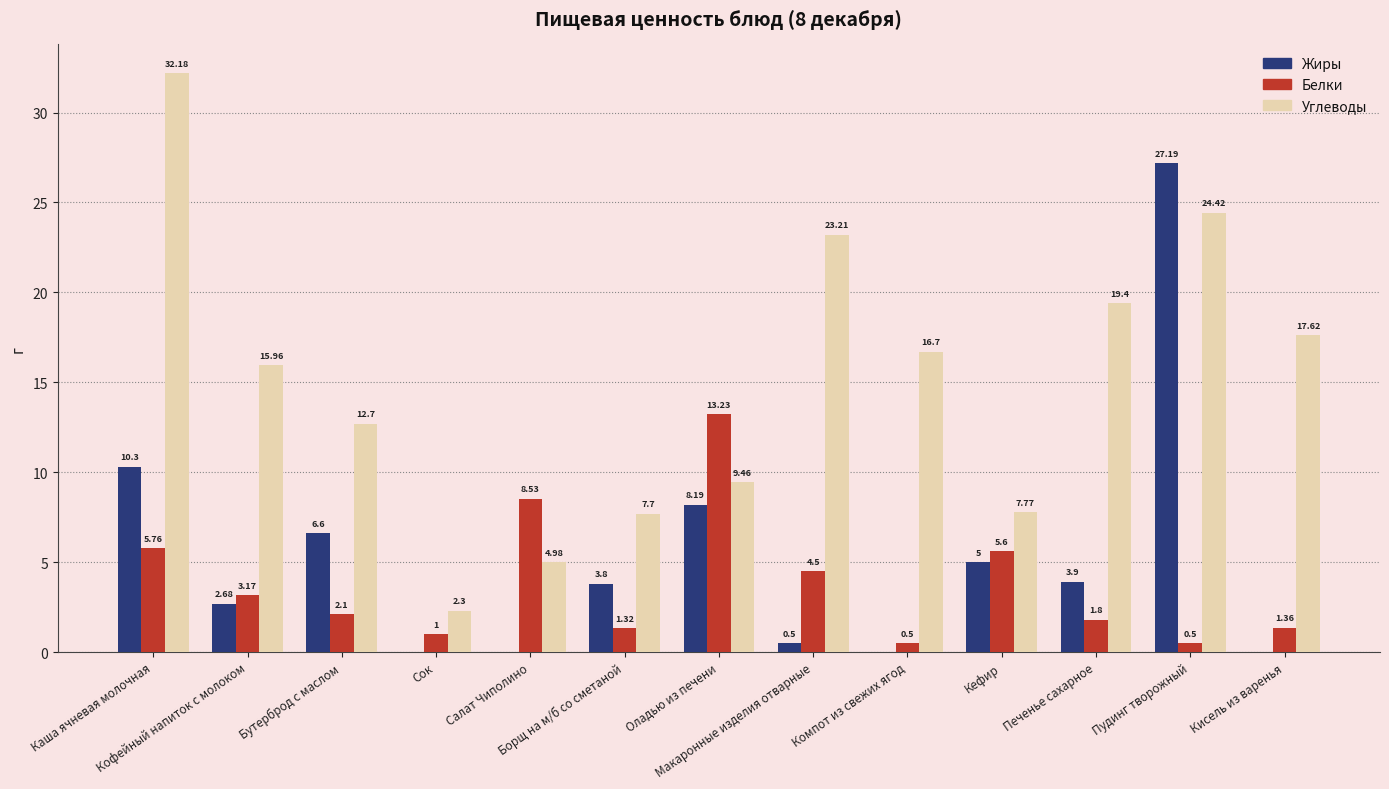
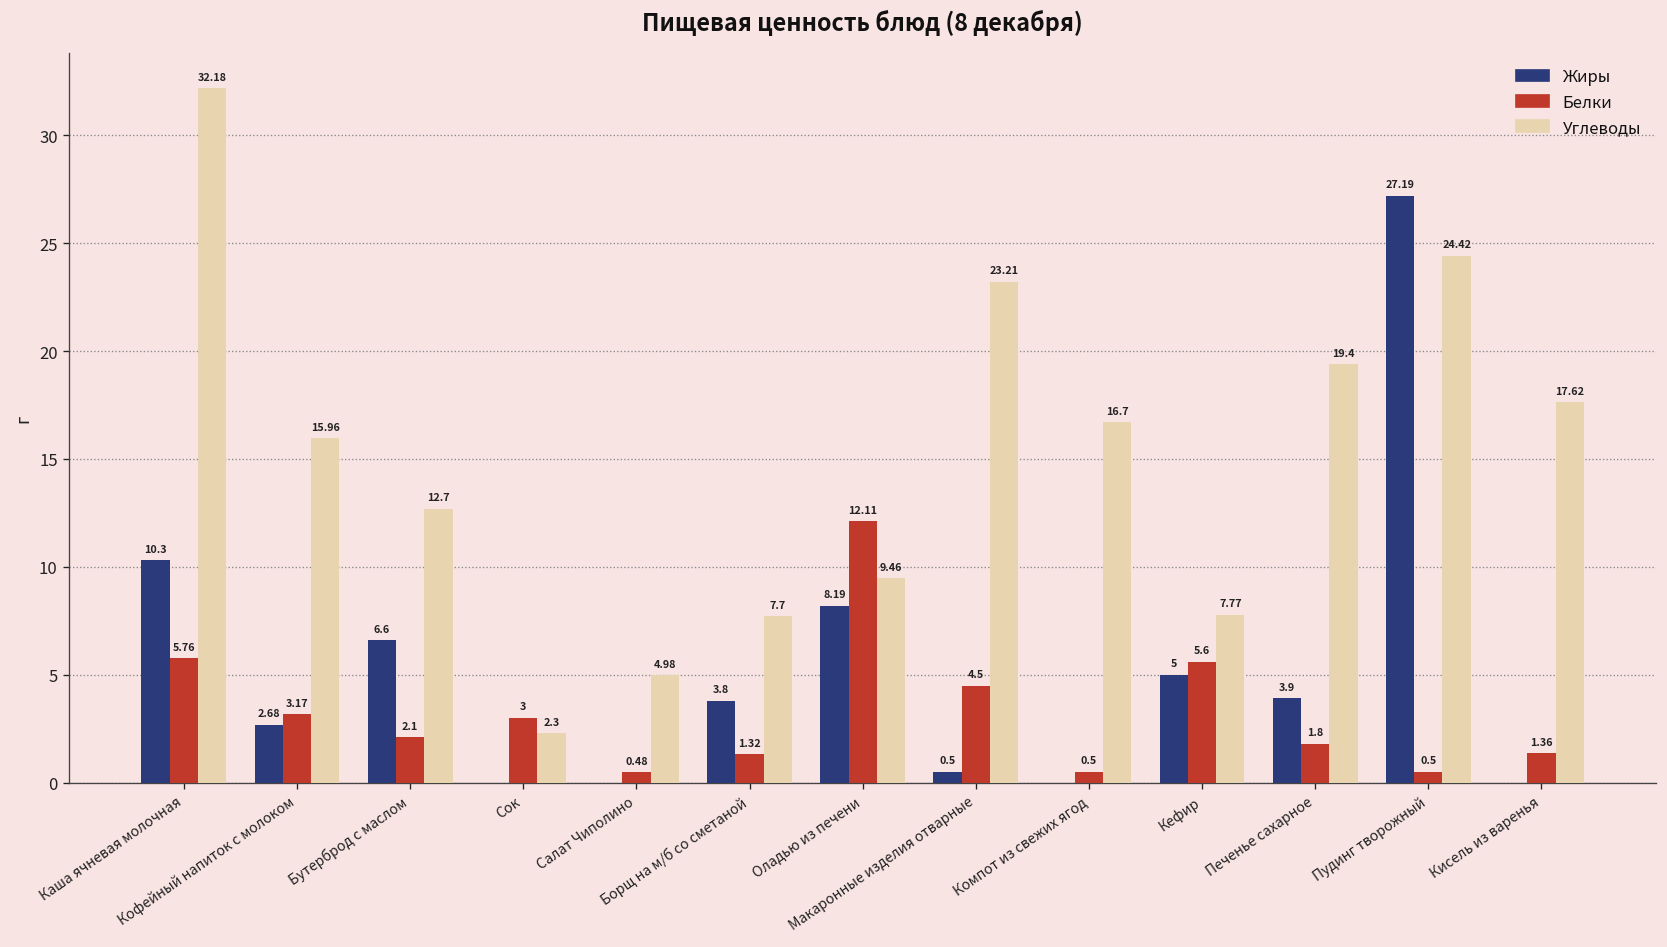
  {
    "Жиры": {
      "Каша ячневая молочная": 10.3,
      "Кофейный напиток с молоком": 2.68,
      "Бутерброд с маслом": 6.6,
      "Борщ на м/б со сметаной": 3.8,
      "Оладью из печени": 8.19,
      "Макаронные изделия отварные": 0.5,
      "Кефир": 5,
      "Печенье сахарное": 3.9,
      "Пудинг творожный": 27.19
    },
    "Белки": {
      "Каша ячневая молочная": 5.76,
      "Кофейный напиток с молоком": 3.17,
      "Бутерброд с маслом": 2.1,
-     "Сок": 1,
-     "Салат Чиполино": 8.53,
+     "Сок": 3,
+     "Салат Чиполино": 0.48,
      "Борщ на м/б со сметаной": 1.32,
-     "Оладью из печени": 13.23,
+     "Оладью из печени": 12.11,
      "Макаронные изделия отварные": 4.5,
      "Компот из свежих ягод": 0.5,
      "Кефир": 5.6,
      "Печенье сахарное": 1.8,
      "Пудинг творожный": 0.5,
      "Кисель из варенья": 1.36
    },
    "Углеводы": {
      "Каша ячневая молочная": 32.18,
      "Кофейный напиток с молоком": 15.96,
      "Бутерброд с маслом": 12.7,
      "Сок": 2.3,
      "Салат Чиполино": 4.98,
      "Борщ на м/б со сметаной": 7.7,
      "Оладью из печени": 9.46,
      "Макаронные изделия отварные": 23.21,
      "Компот из свежих ягод": 16.7,
      "Кефир": 7.77,
      "Печенье сахарное": 19.4,
      "Пудинг творожный": 24.42,
      "Кисель из варенья": 17.62
    }
  }
